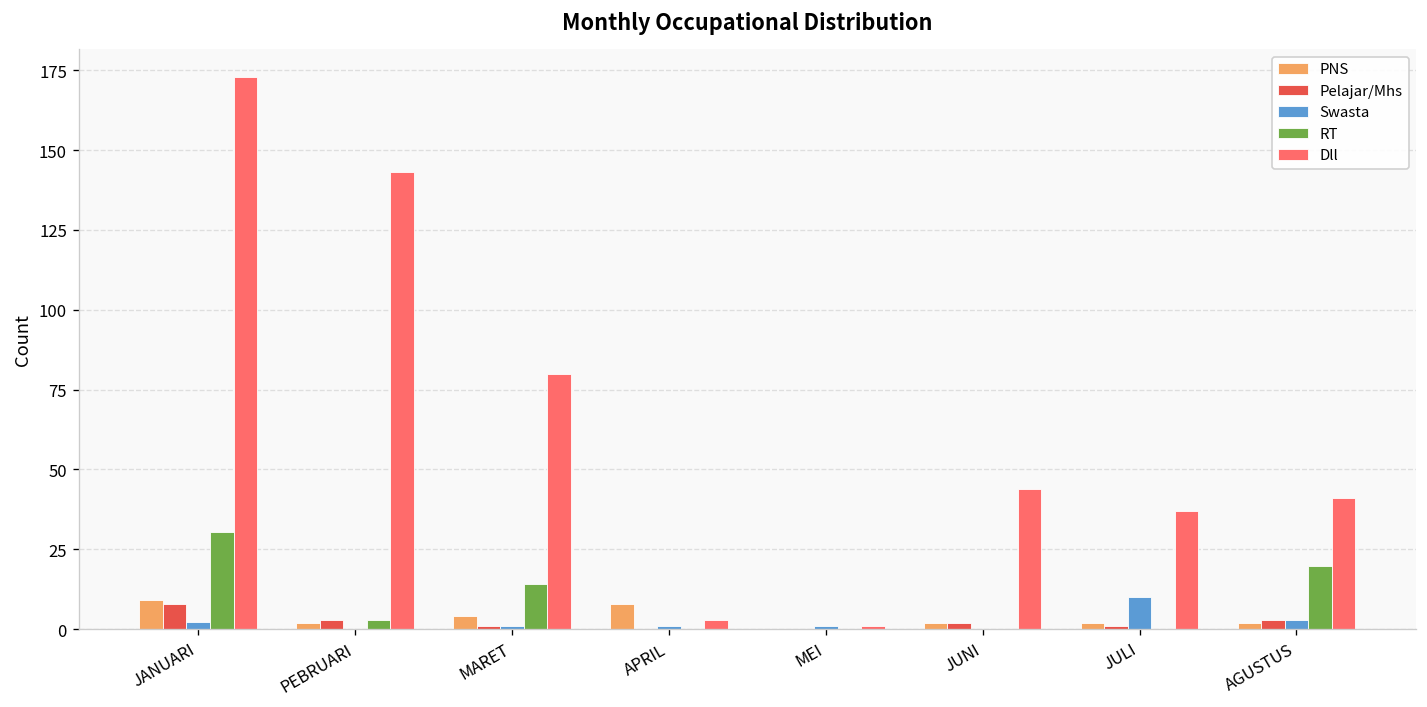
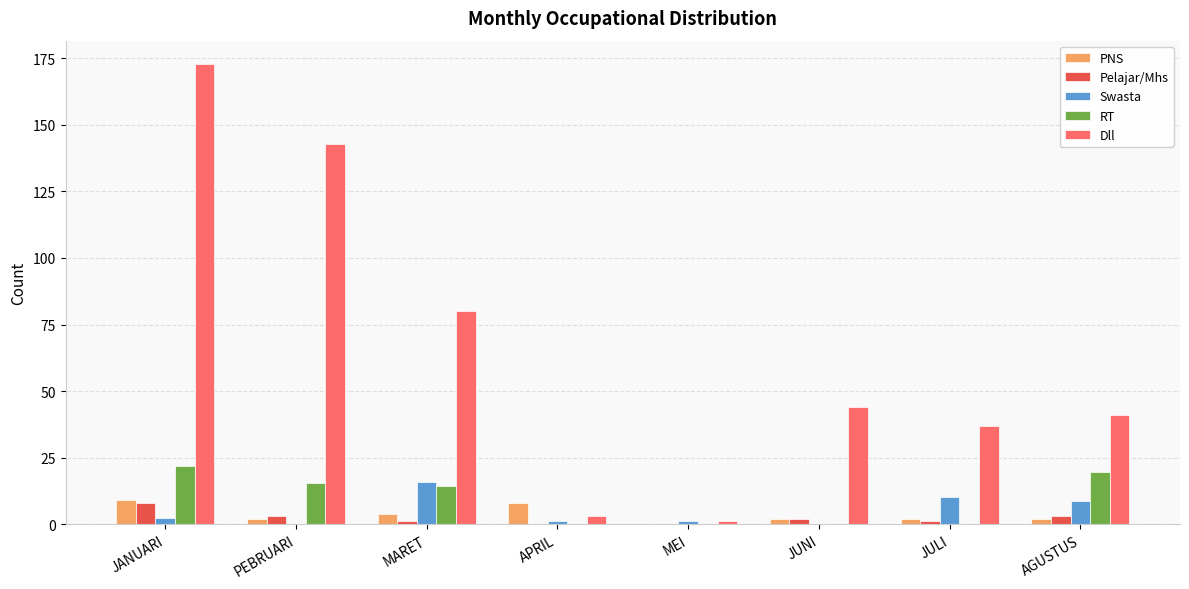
  {
    "Swasta": {
      "JANUARI": 2,
      "PEBRUARI": 0,
-     "MARET": 1,
+     "MARET": 16,
      "APRIL": 1,
      "MEI": 1,
      "JUNI": 0,
      "JULI": 10,
-     "AGUSTUS": 3
+     "AGUSTUS": 9
    },
    "RT": {
-     "JANUARI": 30,
-     "PEBRUARI": 3,
+     "JANUARI": 22,
+     "PEBRUARI": 16,
      "MARET": 14,
      "APRIL": 0,
      "MEI": 0,
      "JUNI": 0,
      "JULI": 0,
      "AGUSTUS": 20
    }
  }
